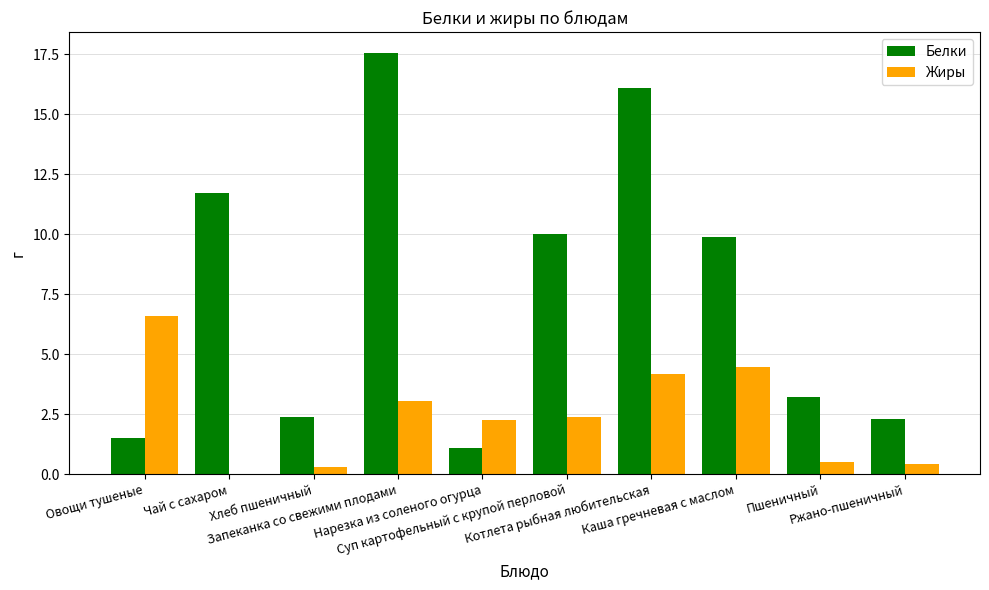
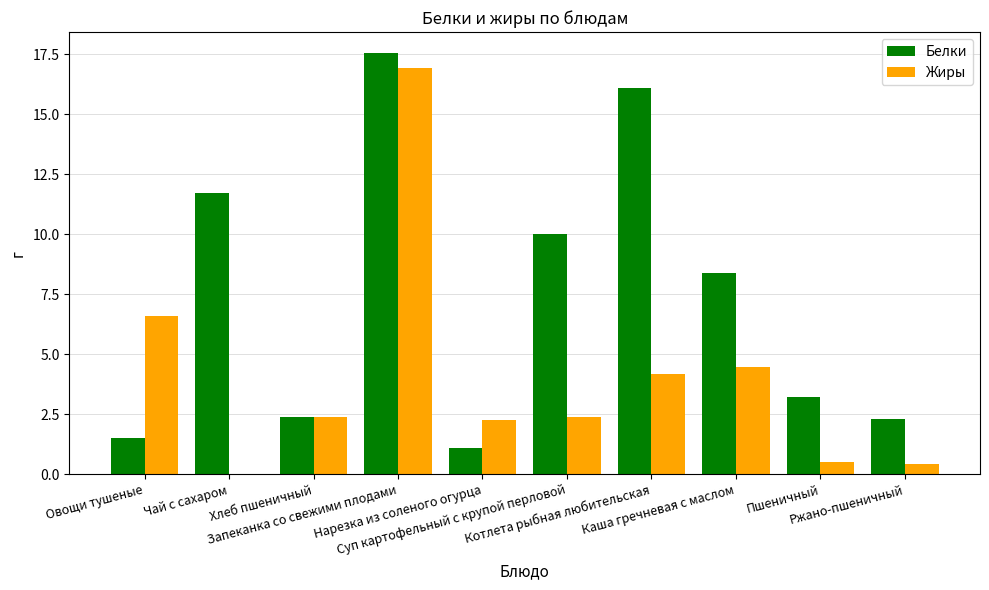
  {
    "Белки": {
      "Овощи тушеные": 1.5,
      "Чай с сахаром": 11.7,
      "Хлеб пшеничный": 2.4,
      "Запеканка со свежими плодами": 17.6,
      "Нарезка из соленого огурца": 1.1,
      "Суп картофельный с крупой перловой": 10.0,
      "Котлета рыбная любительская": 16.1,
-     "Каша гречневая с маслом": 9.9,
+     "Каша гречневая с маслом": 8.4,
      "Пшеничный": 3.2,
      "Ржано-пшеничный": 2.3
    },
    "Жиры": {
      "Овощи тушеные": 6.6,
-     "Хлеб пшеничный": 0.3,
-     "Запеканка со свежими плодами": 3.0,
+     "Хлеб пшеничный": 2.4,
+     "Запеканка со свежими плодами": 16.9,
      "Нарезка из соленого огурца": 2.3,
      "Суп картофельный с крупой перловой": 2.4,
      "Котлета рыбная любительская": 4.2,
      "Каша гречневая с маслом": 4.5,
      "Пшеничный": 0.5,
      "Ржано-пшеничный": 0.4
    }
  }
